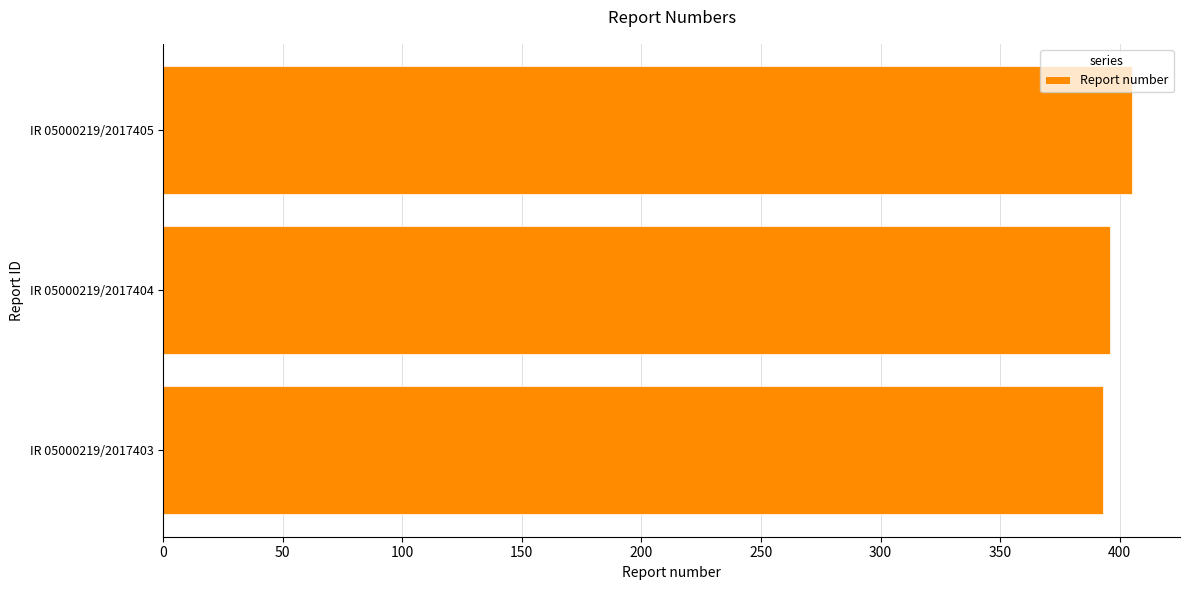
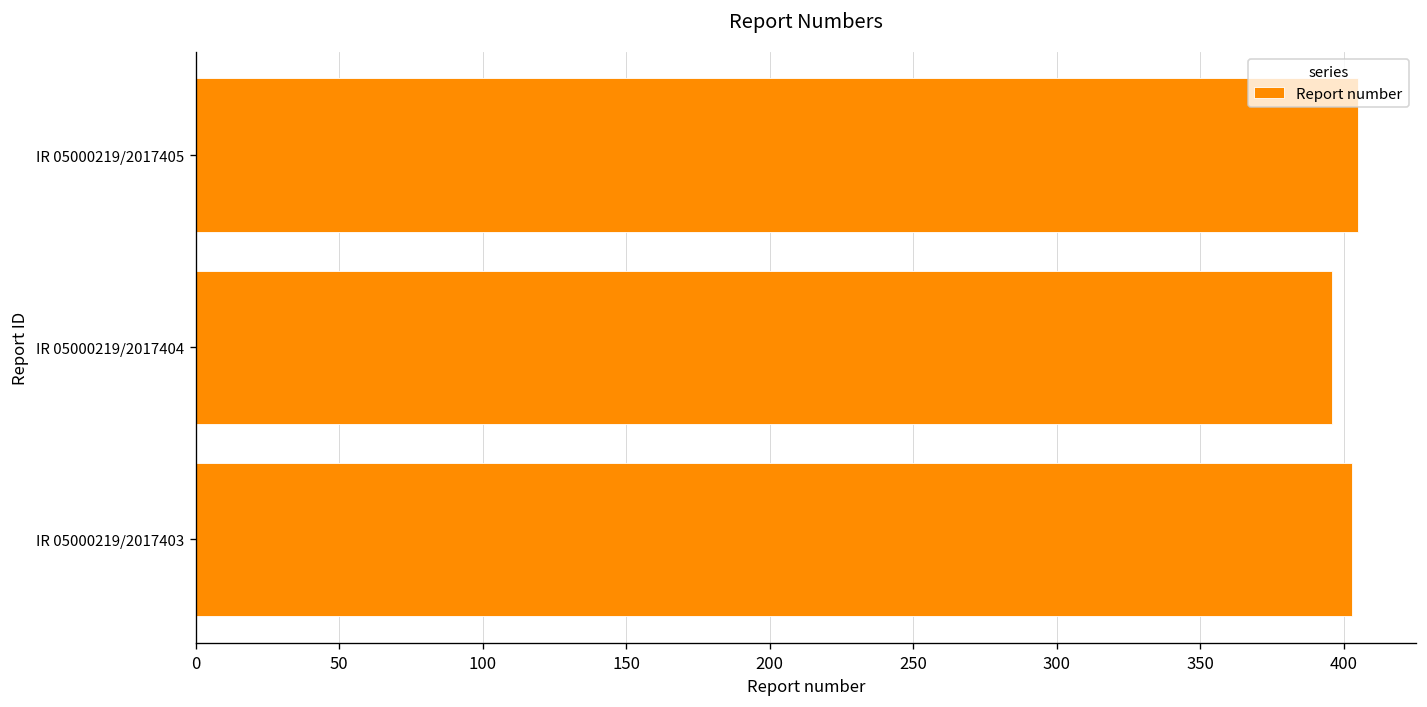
  {
    "IR 05000219/2017405": 405,
    "IR 05000219/2017404": 396,
-   "IR 05000219/2017403": 393
+   "IR 05000219/2017403": 403
  }
